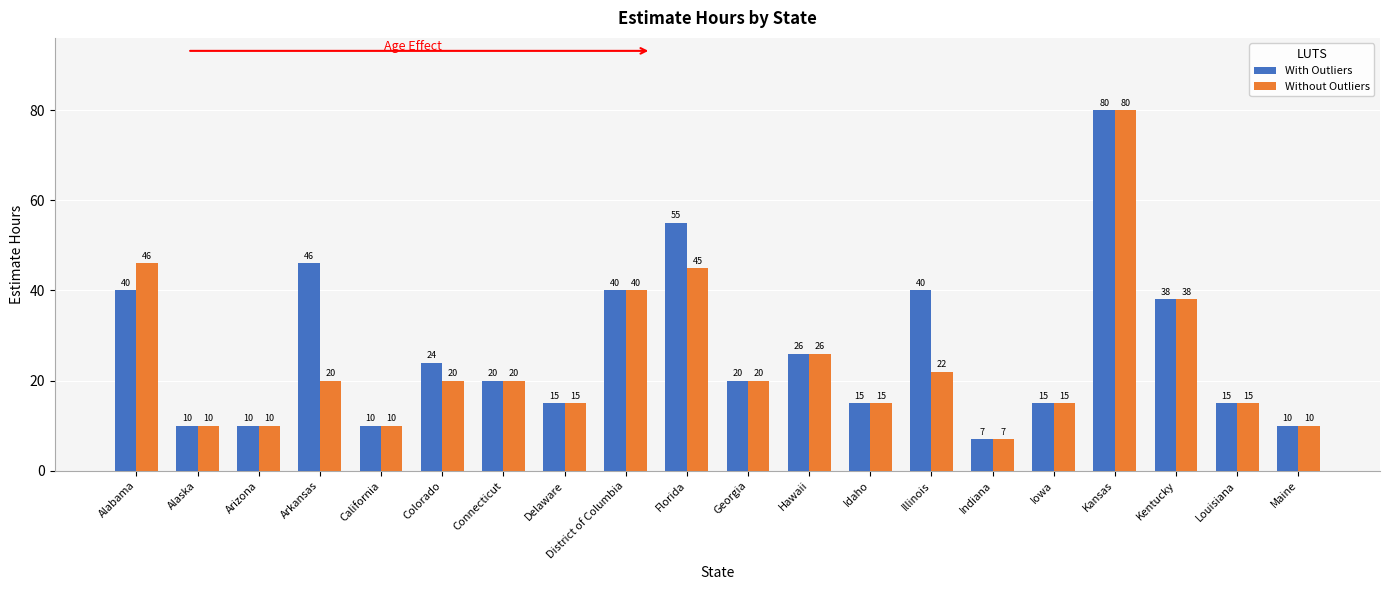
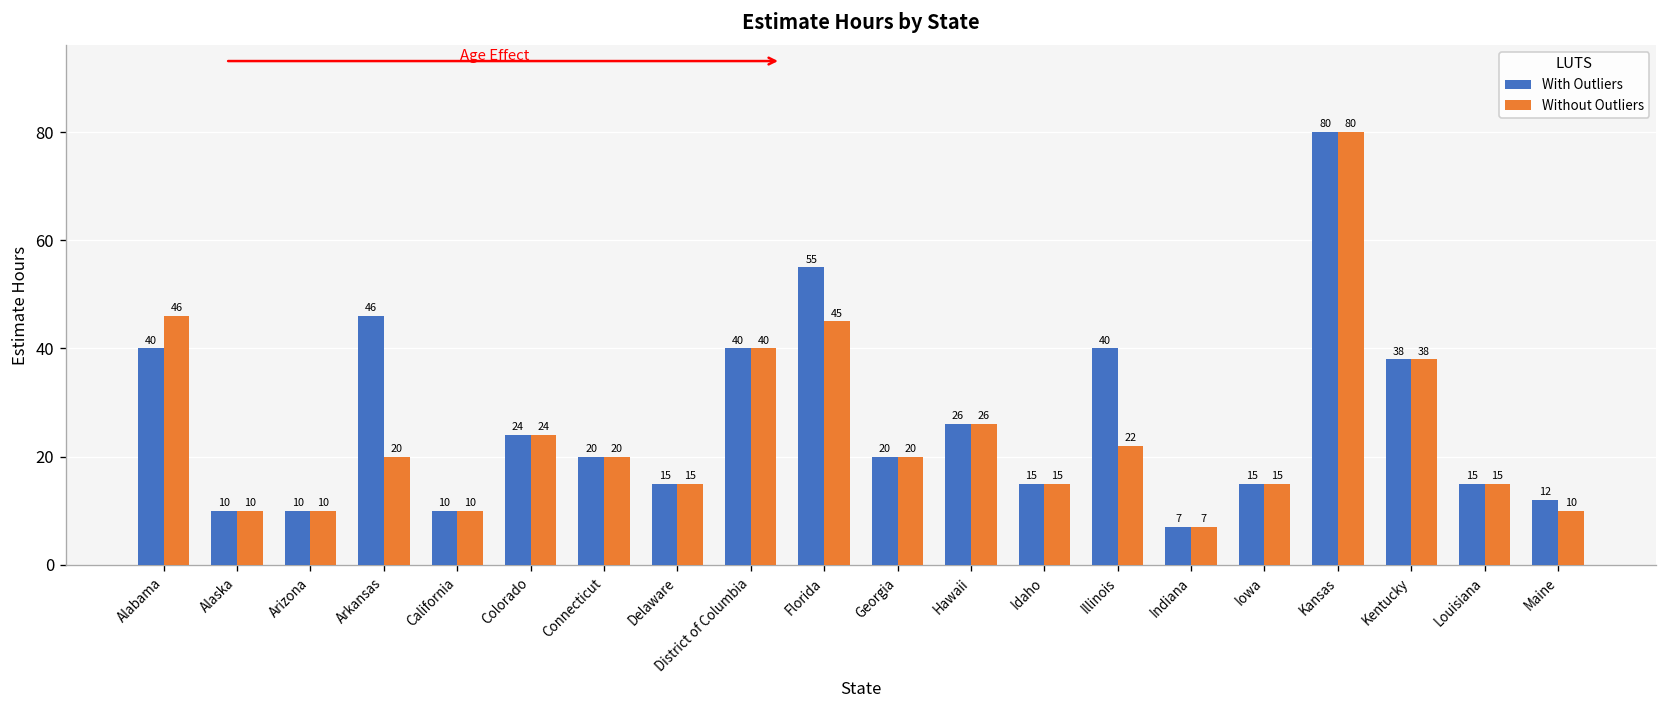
  {
    "With Outliers": {
      "Alabama": 40,
      "Alaska": 10,
      "Arizona": 10,
      "Arkansas": 46,
      "California": 10,
      "Colorado": 24,
      "Connecticut": 20,
      "Delaware": 15,
      "District of Columbia": 40,
      "Florida": 55,
      "Georgia": 20,
      "Hawaii": 26,
      "Idaho": 15,
      "Illinois": 40,
      "Indiana": 7,
      "Iowa": 15,
      "Kansas": 80,
      "Kentucky": 38,
      "Louisiana": 15,
-     "Maine": 10
+     "Maine": 12
    },
    "Without Outliers": {
      "Alabama": 46,
      "Alaska": 10,
      "Arizona": 10,
      "Arkansas": 20,
      "California": 10,
-     "Colorado": 20,
+     "Colorado": 24,
      "Connecticut": 20,
      "Delaware": 15,
      "District of Columbia": 40,
      "Florida": 45,
      "Georgia": 20,
      "Hawaii": 26,
      "Idaho": 15,
      "Illinois": 22,
      "Indiana": 7,
      "Iowa": 15,
      "Kansas": 80,
      "Kentucky": 38,
      "Louisiana": 15,
      "Maine": 10
    }
  }
